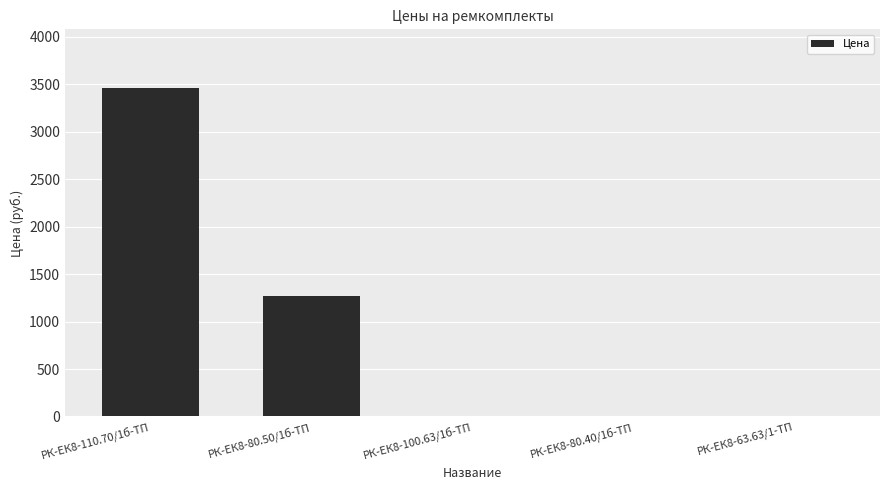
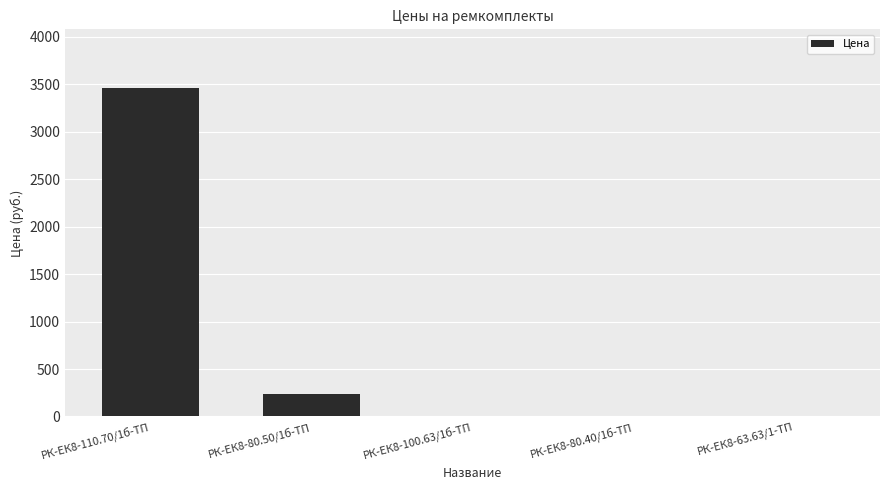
  {
    "РК-ЕК8-110.70/1б-ТП": 3500,
-   "РК-ЕК8-80.50/1б-ТП": 1300,
+   "РК-ЕК8-80.50/1б-ТП": 200,
    "РК-ЕК8-100.63/1б-ТП": 0,
    "РК-ЕК8-80.40/1б-ТП": 0,
    "РК-ЕК8-63.63/1-ТП": 0
  }
